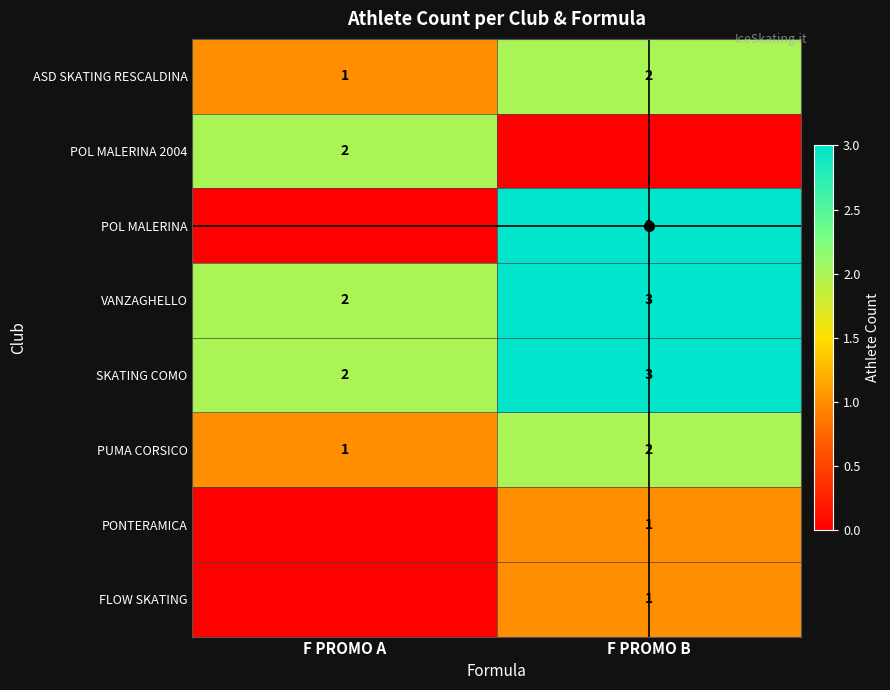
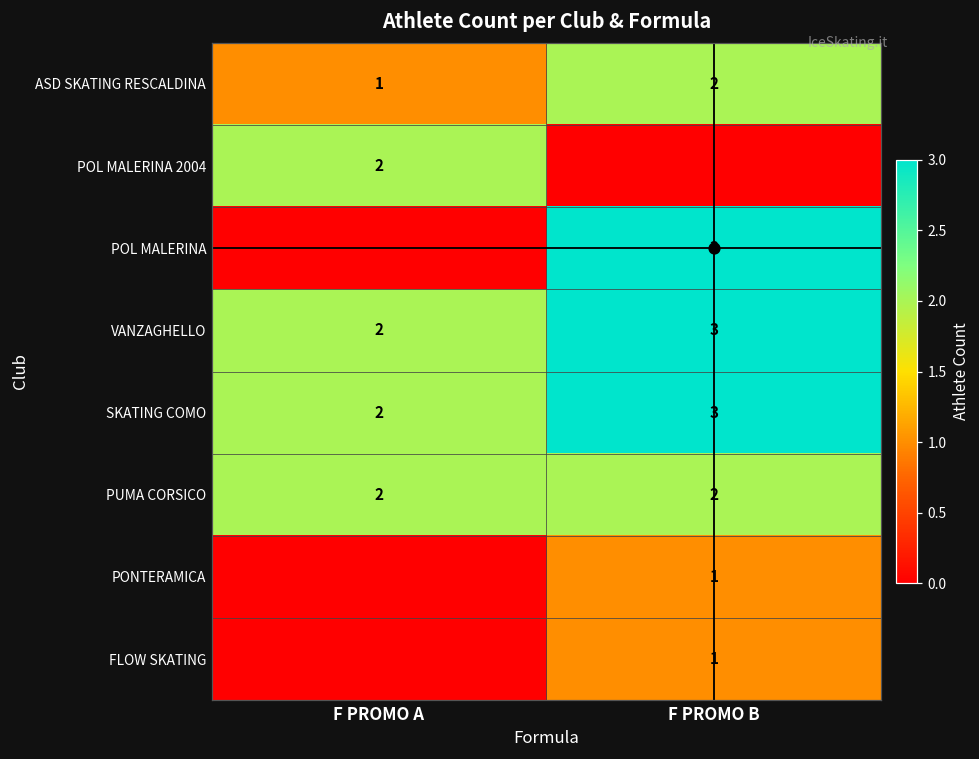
  {
    "ASD SKATING RESCALDINA": {
      "F PROMO A": 1
    },
    "POL MALERINA 2004": {
      "F PROMO A": 2
    },
    "VANZAGHELLO": {
      "F PROMO A": 2,
      "F PROMO B": 3
    },
    "SKATING COMO": {
      "F PROMO A": 2,
      "F PROMO B": 3
    },
    "PUMA CORSICO": {
-     "F PROMO A": 1,
+     "F PROMO A": 2,
      "F PROMO B": 2
    },
    "PONTERAMICA": {
      "F PROMO B": 1
    },
    "FLOW SKATING": {
      "F PROMO B": 1
    }
  }
